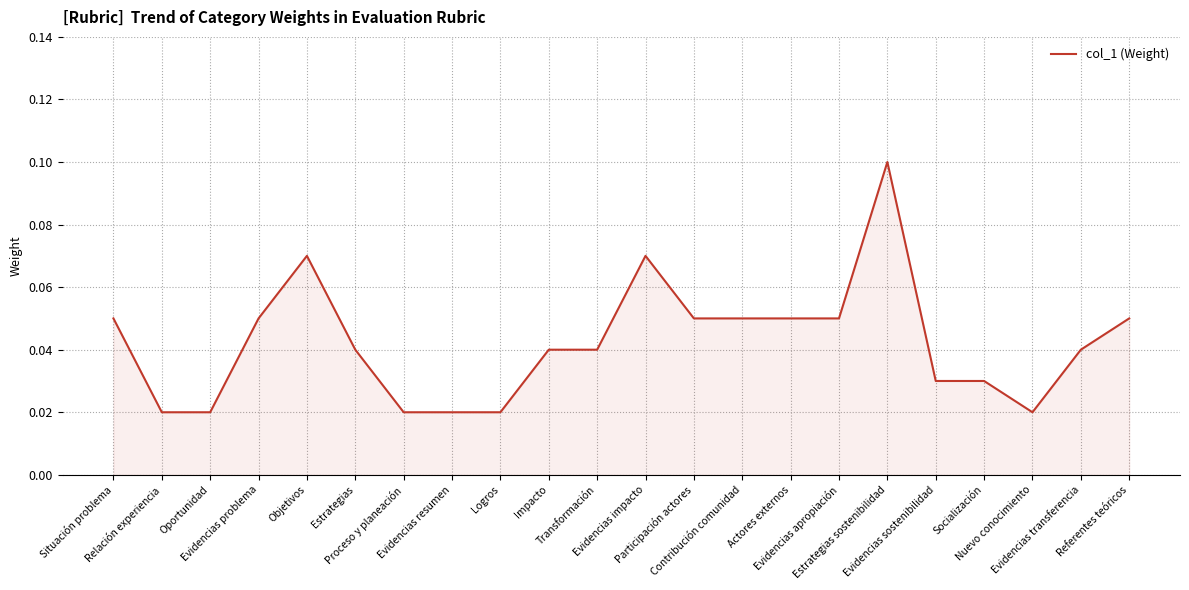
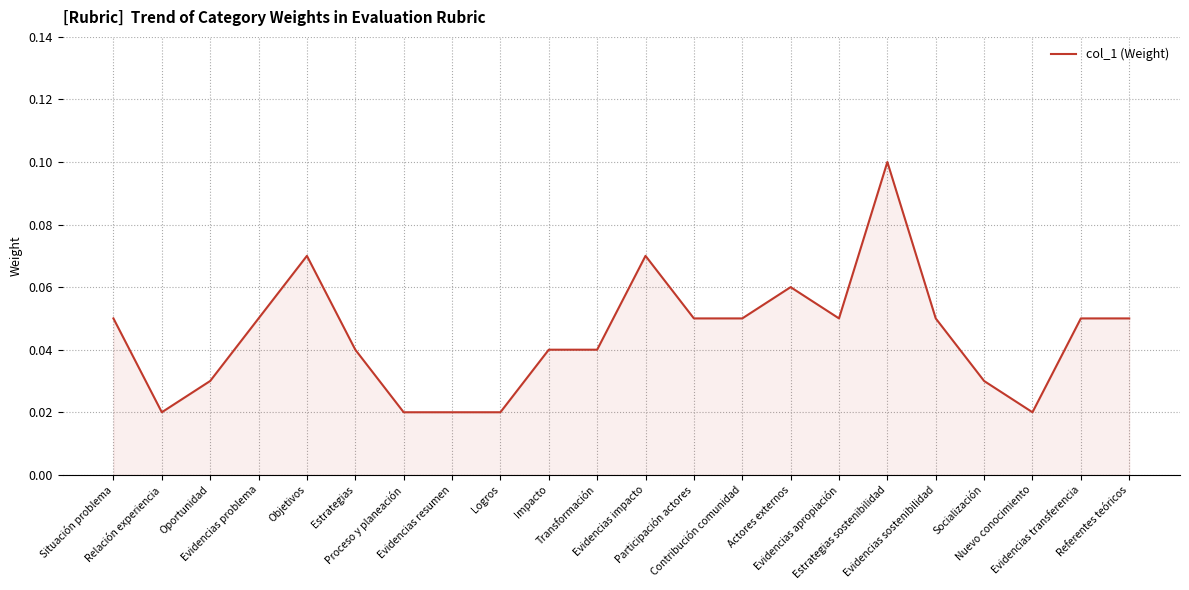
  {
    "Situación problema": 0.05,
    "Relación experiencia": 0.02,
-   "Oportunidad": 0.02,
+   "Oportunidad": 0.03,
    "Evidencias problema": 0.05,
    "Objetivos": 0.07,
    "Estrategias": 0.04,
    "Proceso y planeación": 0.02,
    "Evidencias resumen": 0.02,
    "Logros": 0.02,
    "Impacto": 0.04,
    "Transformación": 0.04,
    "Evidencias impacto": 0.07,
    "Participación actores": 0.05,
    "Contribución comunidad": 0.05,
-   "Actores externos": 0.05,
+   "Actores externos": 0.06,
    "Evidencias apropiación": 0.05,
    "Estrategias sostenibilidad": 0.10,
-   "Evidencias sostenibilidad": 0.03,
+   "Evidencias sostenibilidad": 0.05,
    "Socialización": 0.03,
    "Nuevo conocimiento": 0.02,
-   "Evidencias transferencia": 0.04,
+   "Evidencias transferencia": 0.05,
    "Referentes teóricos": 0.05
  }
